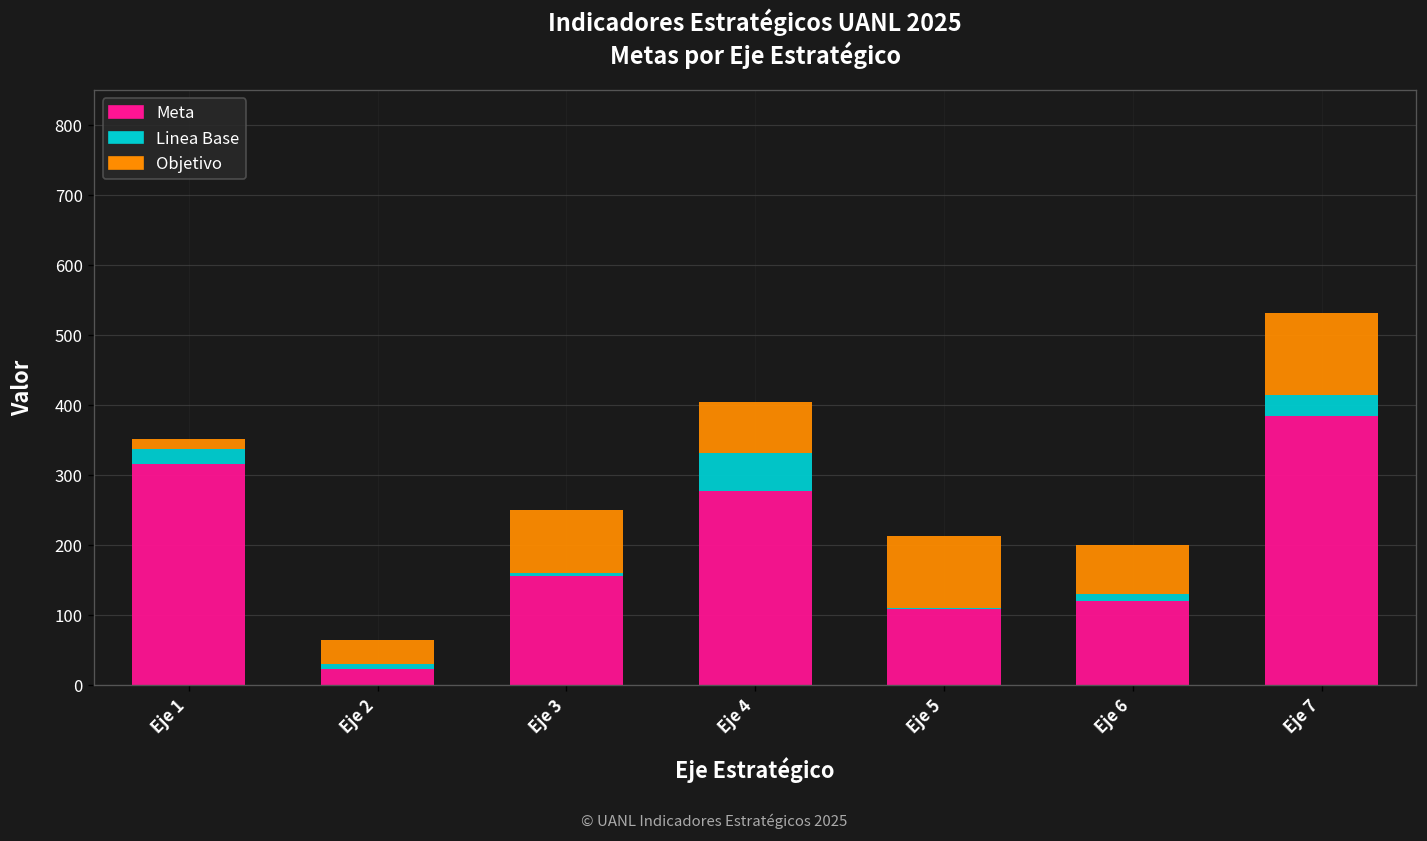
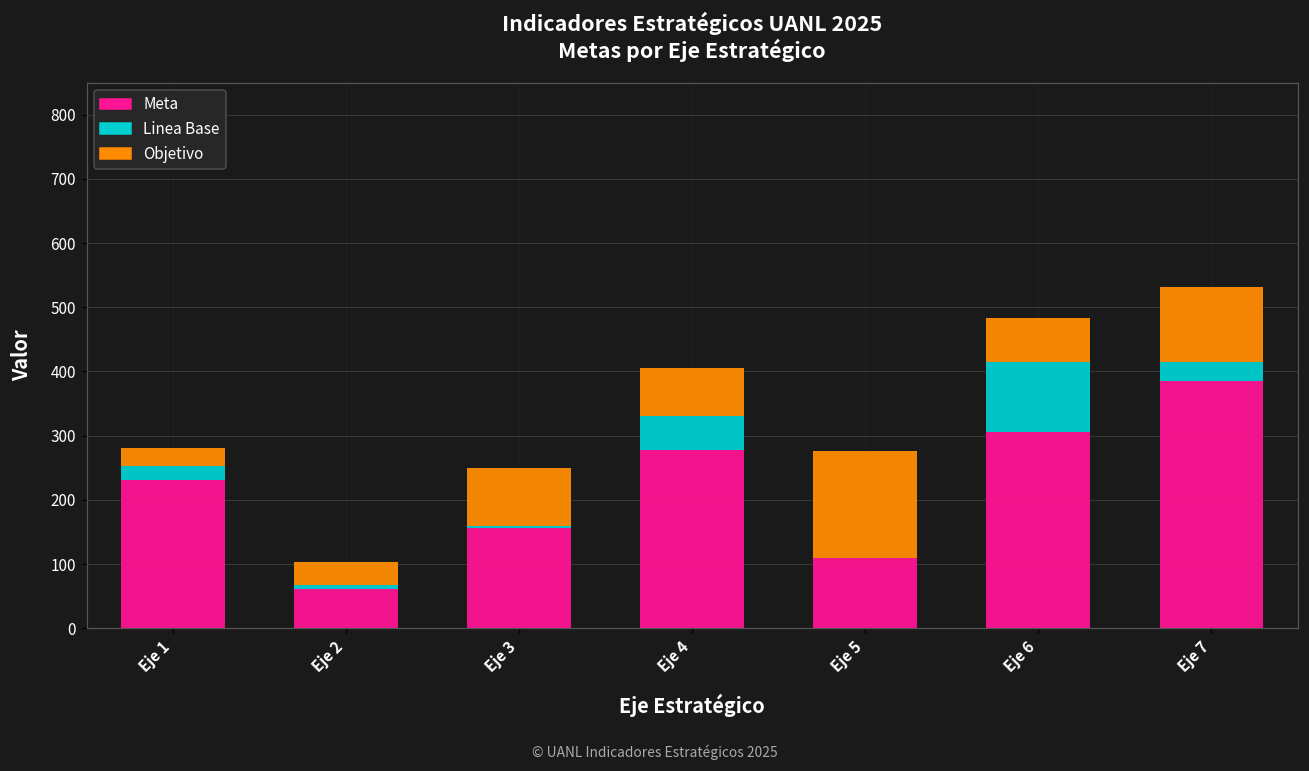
  {
    "Meta": {
-     "Eje 1": 320,
-     "Eje 2": 20,
+     "Eje 1": 230,
+     "Eje 2": 60,
      "Eje 3": 160,
      "Eje 4": 280,
      "Eje 5": 110,
-     "Eje 6": 120,
+     "Eje 6": 310,
      "Eje 7": 390
    },
    "Linea Base": {
      "Eje 1": 20,
      "Eje 2": 10,
      "Eje 4": 50,
-     "Eje 6": 10,
+     "Eje 6": 110,
      "Eje 7": 30
    },
    "Objetivo": {
-     "Eje 1": 20,
+     "Eje 1": 30,
      "Eje 2": 40,
      "Eje 3": 90,
      "Eje 4": 70,
-     "Eje 5": 100,
+     "Eje 5": 170,
      "Eje 6": 70,
      "Eje 7": 120
    }
  }
